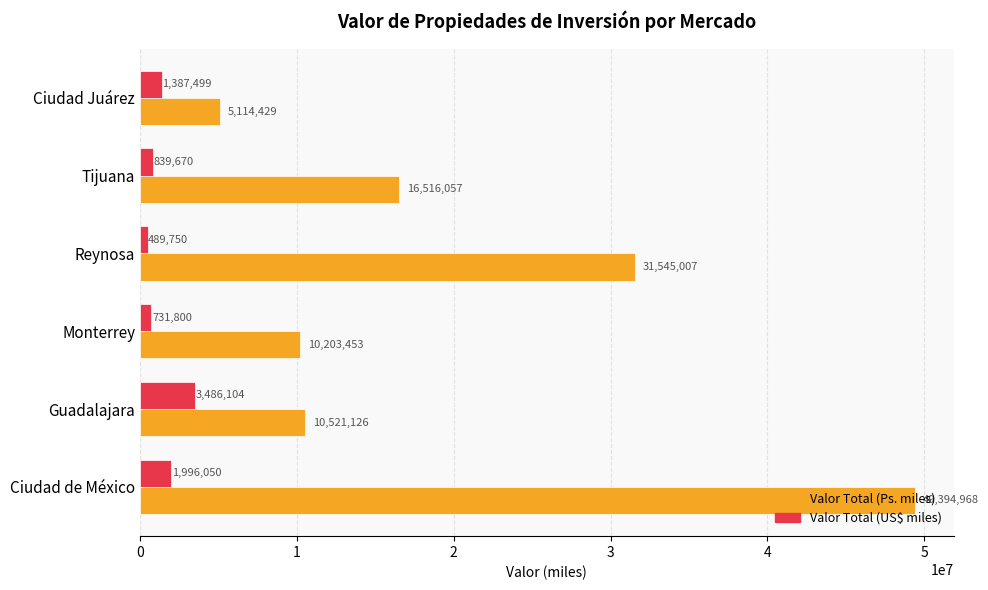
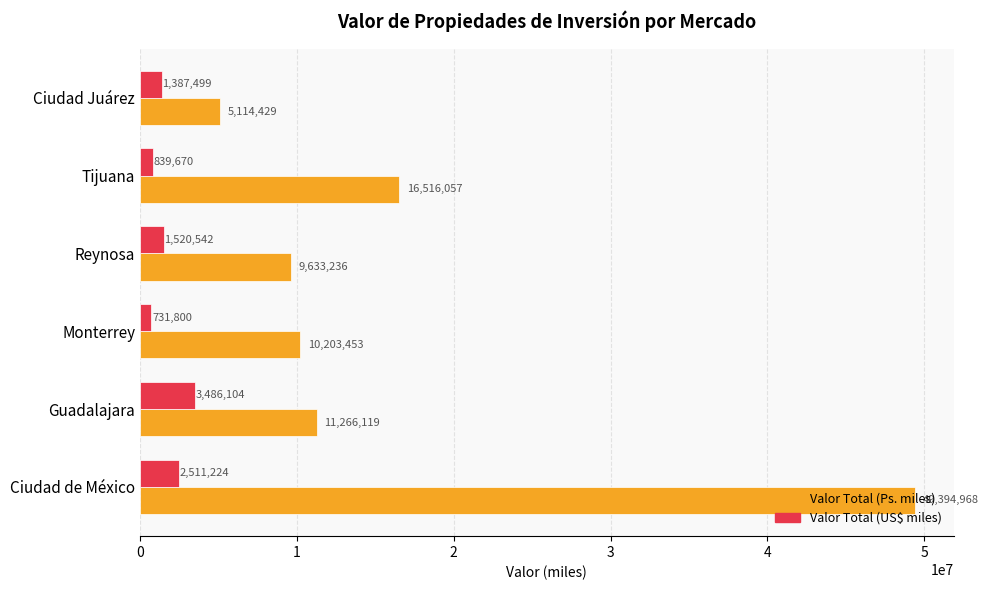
  {
    "Valor Total (Ps. miles)": {
      "Ciudad Juárez": "5,114,429",
      "Tijuana": "16,516,057",
-     "Reynosa": "31,545,007",
+     "Reynosa": "9,633,236",
      "Monterrey": "10,203,453",
-     "Guadalajara": "10,521,126",
+     "Guadalajara": "11,266,119",
      "Ciudad de México": "49,394,968"
    },
    "Valor Total (US$ miles)": {
      "Ciudad Juárez": "1,387,499",
      "Tijuana": "839,670",
-     "Reynosa": "489,750",
+     "Reynosa": "1,520,542",
      "Monterrey": "731,800",
      "Guadalajara": "3,486,104",
-     "Ciudad de México": "1,996,050"
+     "Ciudad de México": "2,511,224"
    }
  }
